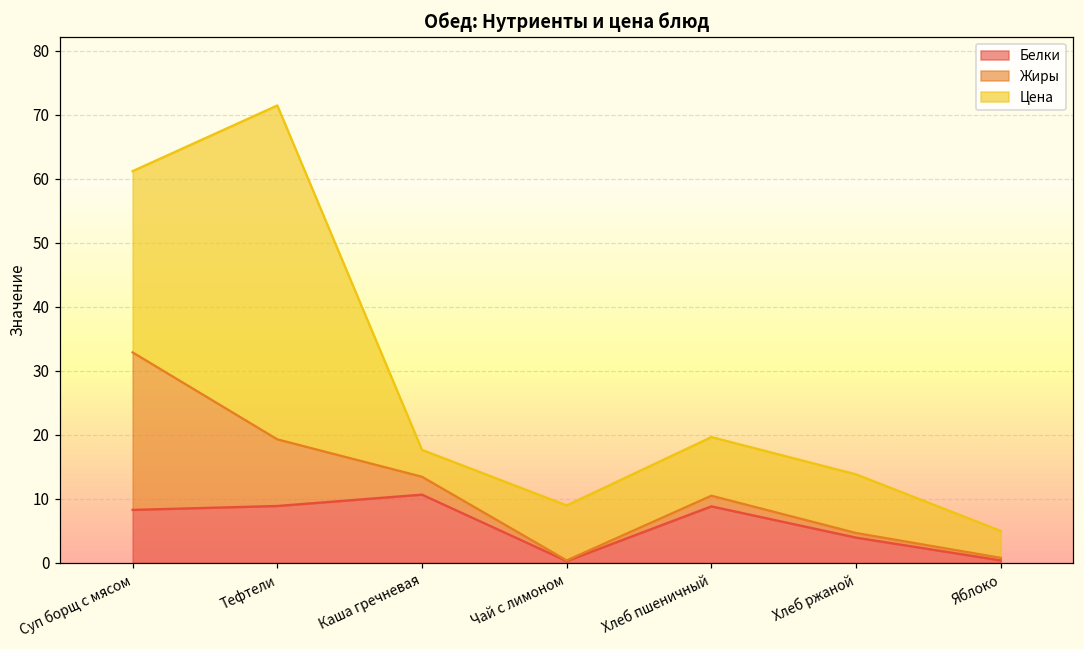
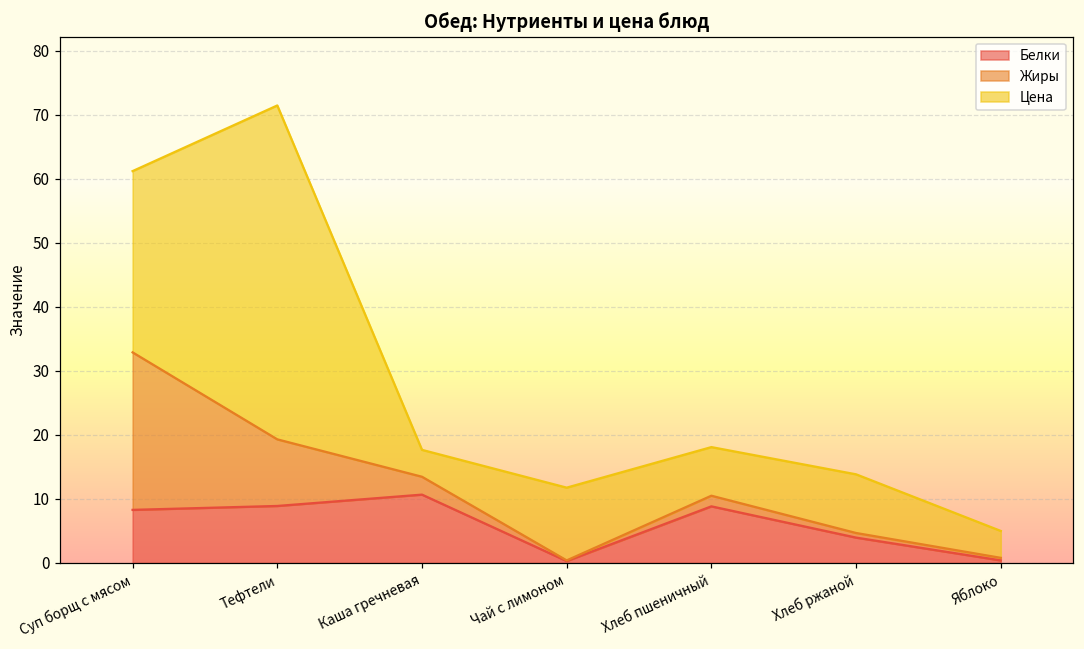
  {
    "Цена": {
      "Суп борщ с мясом": 28,
      "Тефтели": 52,
      "Каша гречневая": 4,
-     "Чай с лимоном": 9,
-     "Хлеб пшеничный": 9,
+     "Чай с лимоном": 11,
+     "Хлеб пшеничный": 8,
      "Хлеб ржаной": 9,
      "Яблоко": 4
    }
  }
